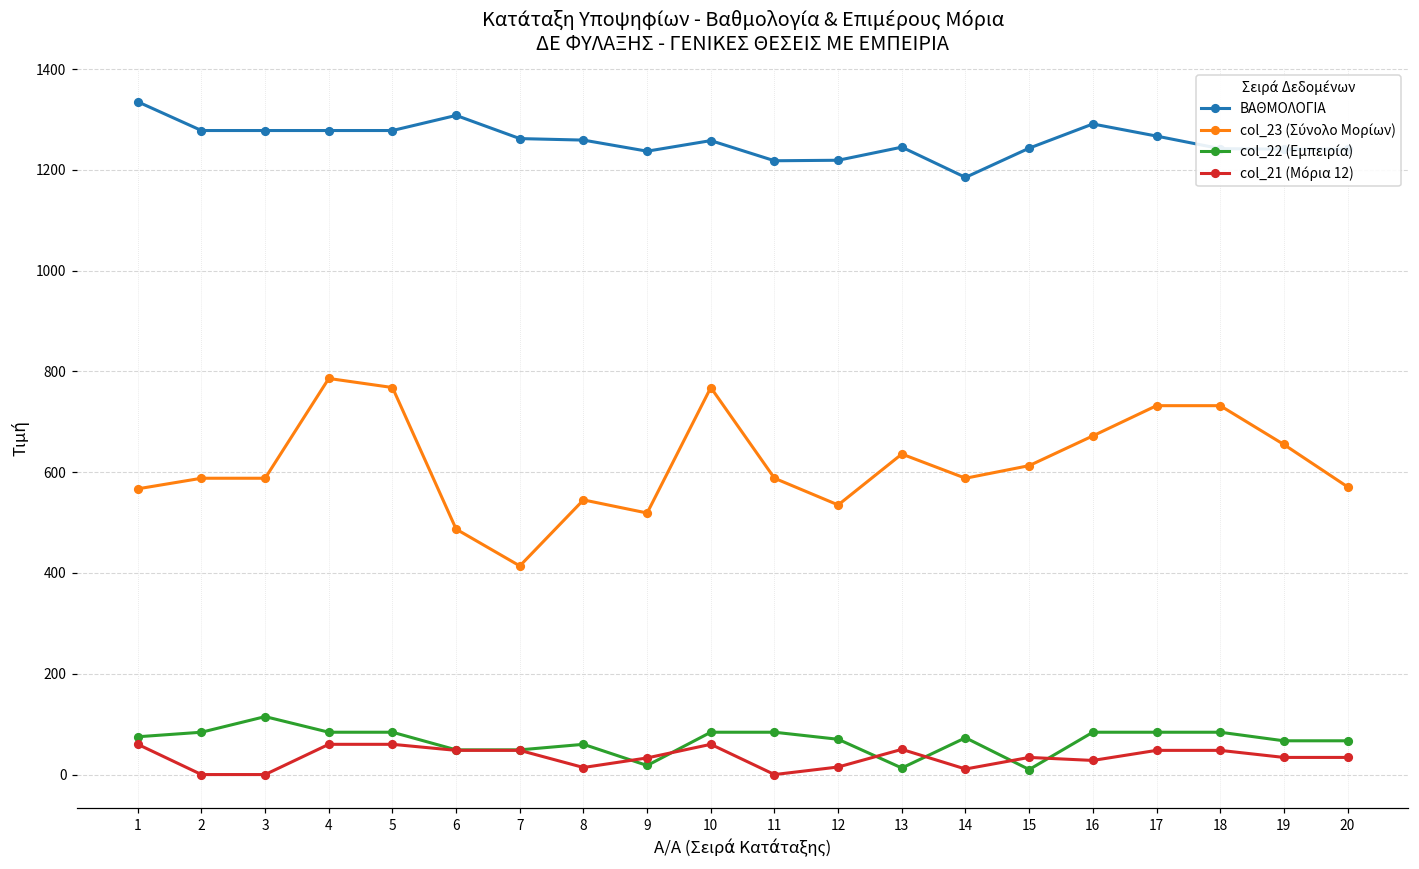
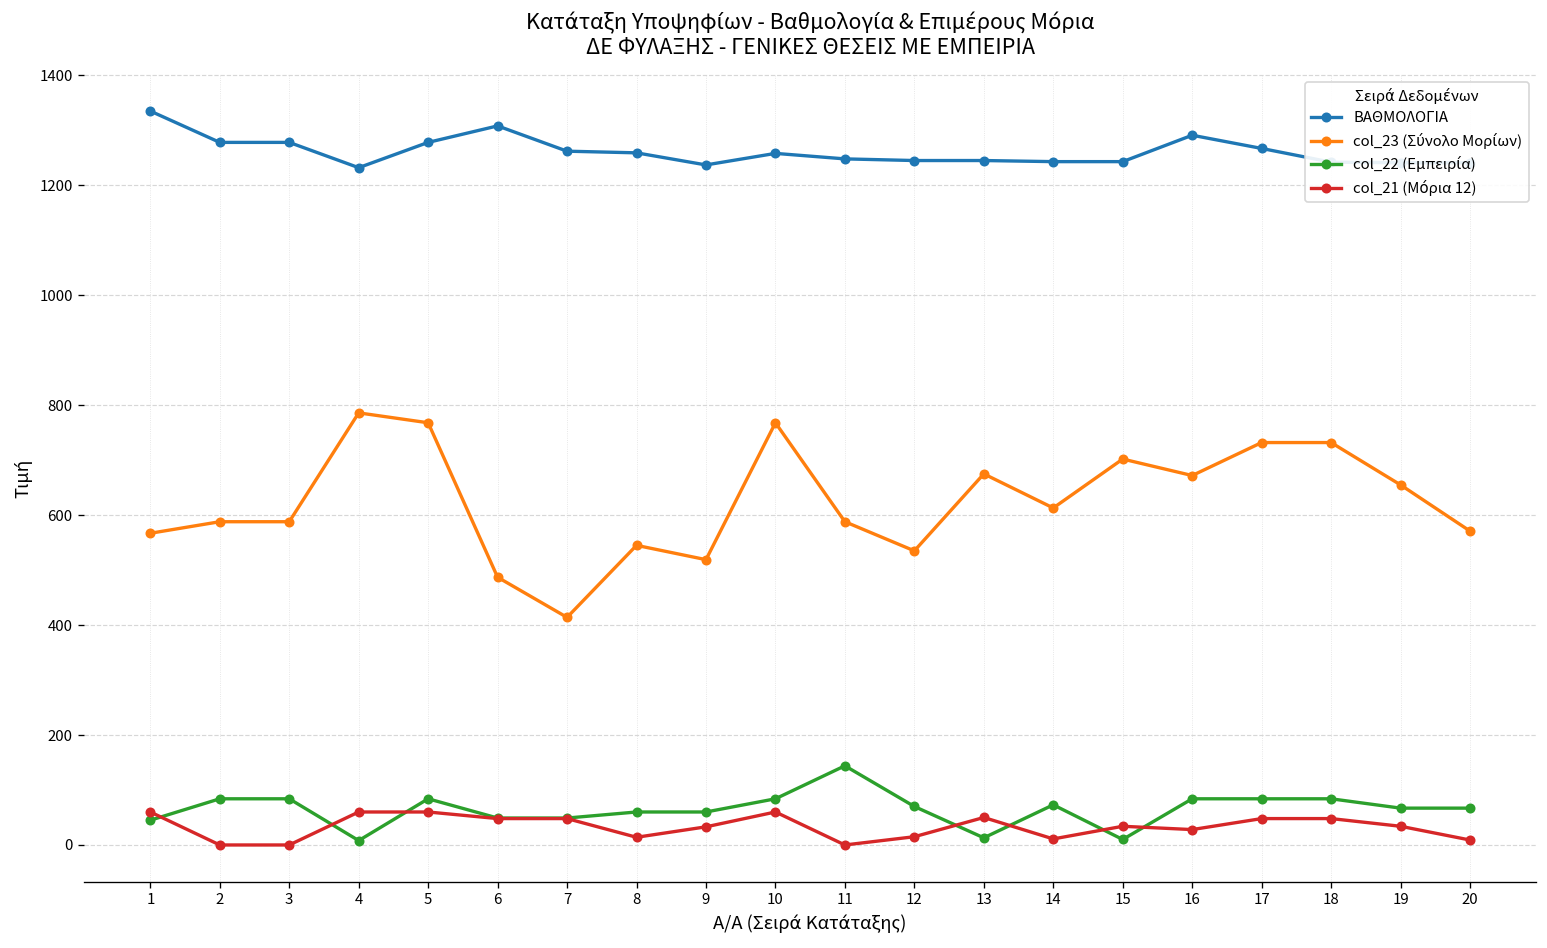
  {
    "ΒΑΘΜΟΛΟΓΙΑ": {
      "1": 1340,
      "2": 1280,
      "3": 1280,
-     "4": 1280,
+     "4": 1230,
      "5": 1280,
      "6": 1310,
      "7": 1260,
      "8": 1260,
      "9": 1240,
      "10": 1260,
-     "11": 1220,
-     "12": 1220,
+     "11": 1250,
+     "12": 1250,
      "13": 1250,
-     "14": 1190,
+     "14": 1240,
      "15": 1240,
      "16": 1290,
      "17": 1270
    },
    "col_23 (Σύνολο Μορίων)": {
      "1": 570,
      "2": 590,
      "3": 590,
      "4": 790,
      "5": 770,
      "6": 490,
      "7": 410,
      "8": 550,
      "9": 520,
      "10": 770,
      "11": 590,
      "12": 540,
-     "13": 640,
-     "14": 590,
-     "15": 610,
+     "13": 680,
+     "14": 610,
+     "15": 700,
      "16": 670,
      "17": 730,
      "18": 730,
      "19": 660,
      "20": 570
    },
    "col_22 (Εμπειρία)": {
-     "1": 80,
+     "1": 50,
      "2": 80,
-     "3": 120,
-     "4": 80,
+     "3": 80,
+     "4": 10,
      "5": 80,
      "8": 60,
-     "9": 20,
+     "9": 60,
      "10": 80,
-     "11": 80,
+     "11": 140,
      "12": 70,
      "13": 10,
      "14": 70,
      "15": 10,
      "16": 80,
      "17": 80,
      "18": 80,
      "19": 70,
      "20": 70
    },
    "col_21 (Μόρια 12)": {
      "1": 60,
      "2": 0,
      "3": 0,
      "4": 60,
      "5": 60,
      "8": 10,
      "9": 30,
      "10": 60,
      "11": 0,
      "12": 20,
      "13": 50,
      "14": 10,
      "15": 30,
      "16": 30,
      "17": 50,
      "18": 50,
      "19": 30,
-     "20": 30
+     "20": 10
    }
  }
